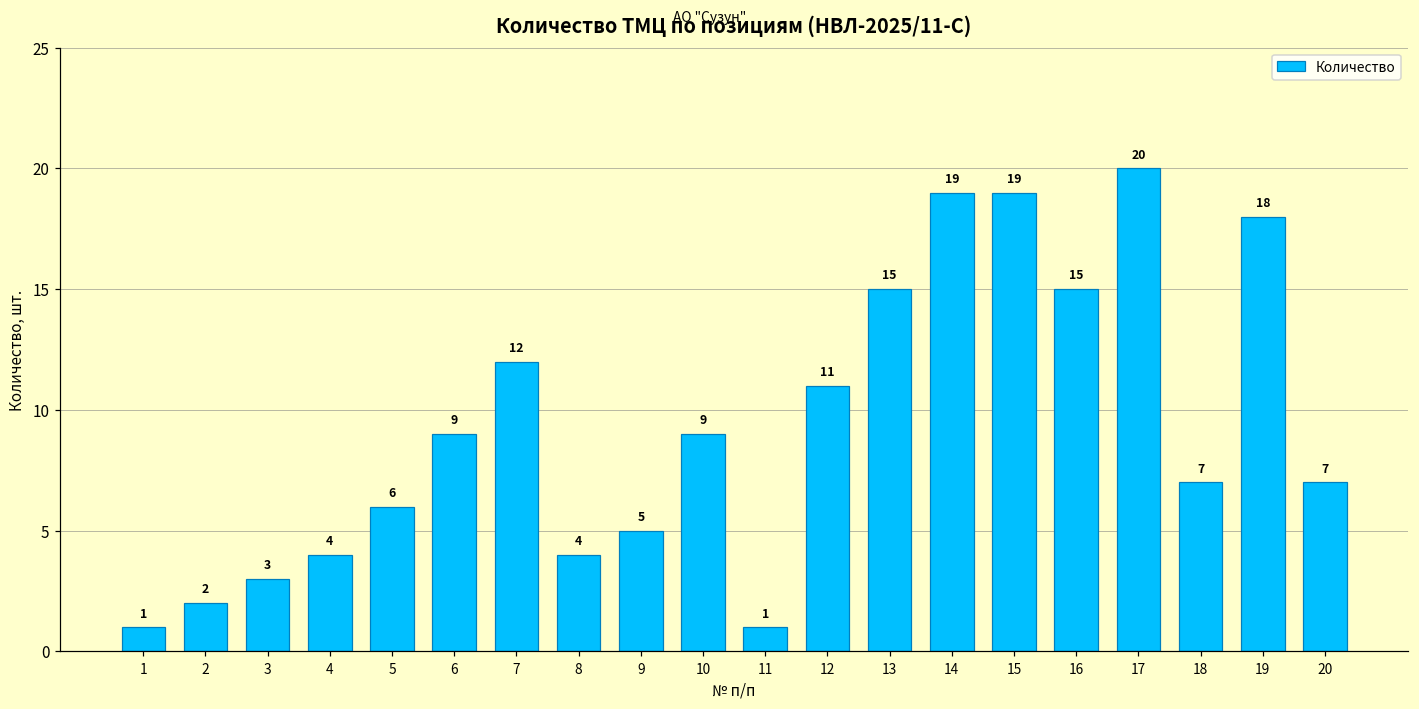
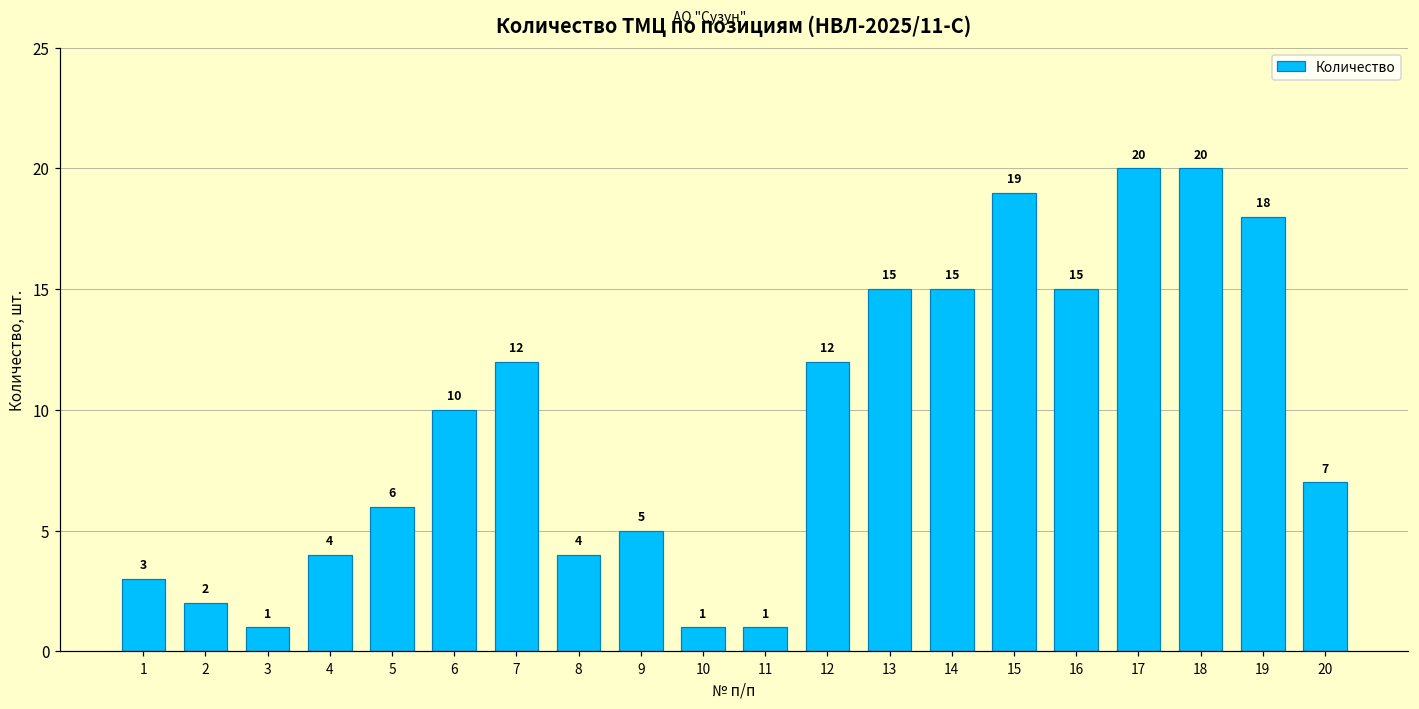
  {
-   "1": 1,
+   "1": 3,
    "2": 2,
-   "3": 3,
+   "3": 1,
    "4": 4,
    "5": 6,
-   "6": 9,
+   "6": 10,
    "7": 12,
    "8": 4,
    "9": 5,
-   "10": 9,
+   "10": 1,
    "11": 1,
-   "12": 11,
+   "12": 12,
    "13": 15,
-   "14": 19,
+   "14": 15,
    "15": 19,
    "16": 15,
    "17": 20,
-   "18": 7,
+   "18": 20,
    "19": 18,
    "20": 7
  }
